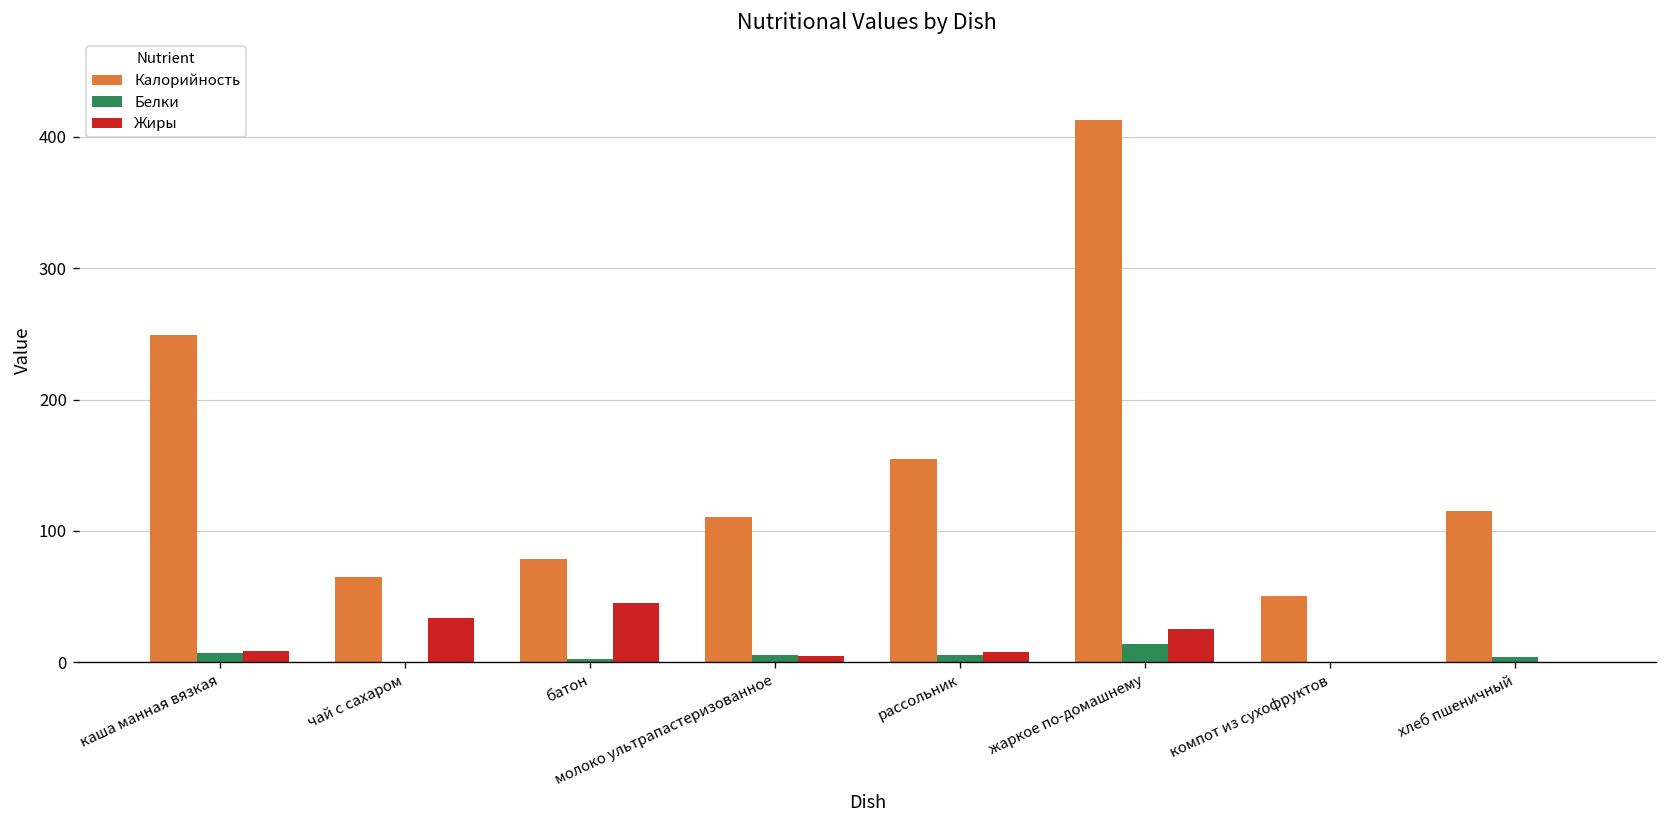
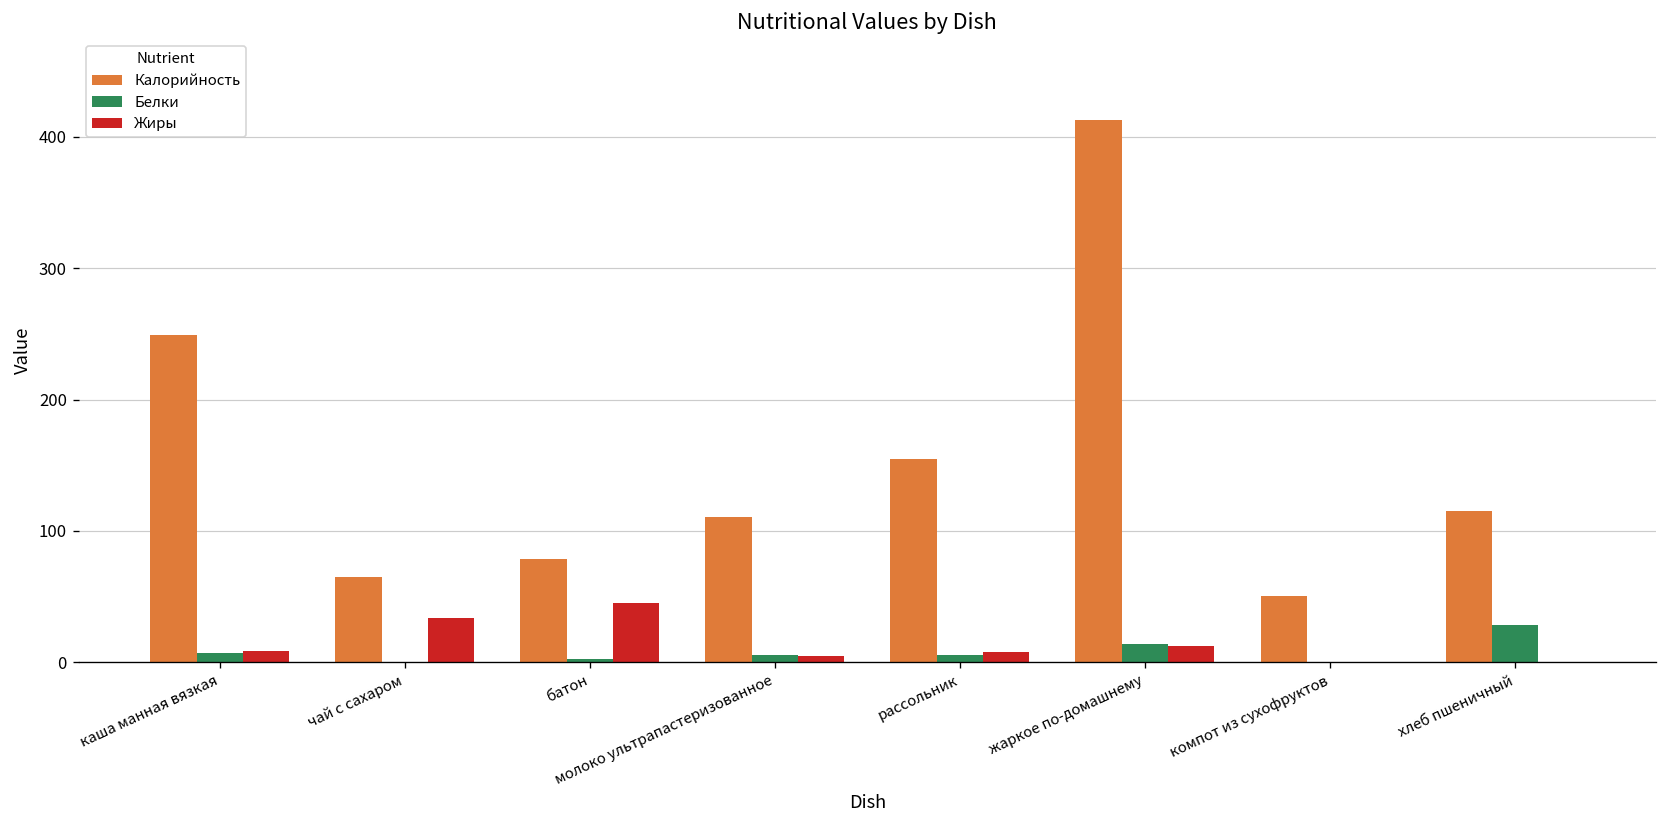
  {
    "Калорийность": {
      "каша манная вязкая": 249,
      "чай с сахаром": 65,
      "батон": 79,
      "молоко ультрапастеризованное": 111,
      "рассольник": 155,
      "жаркое по-домашнему": 413,
      "компот из сухофруктов": 50,
      "хлеб пшеничный": 115
    },
    "Белки": {
      "каша манная вязкая": 7,
      "батон": 2,
      "молоко ультрапастеризованное": 6,
      "рассольник": 5,
      "жаркое по-домашнему": 14,
      "компот из сухофруктов": 0,
-     "хлеб пшеничный": 4
+     "хлеб пшеничный": 29
    },
    "Жиры": {
      "каша манная вязкая": 8,
      "чай с сахаром": 34,
      "батон": 45,
      "молоко ультрапастеризованное": 5,
      "рассольник": 8,
-     "жаркое по-домашнему": 26,
+     "жаркое по-домашнему": 12,
      "компот из сухофруктов": 0
    }
  }
